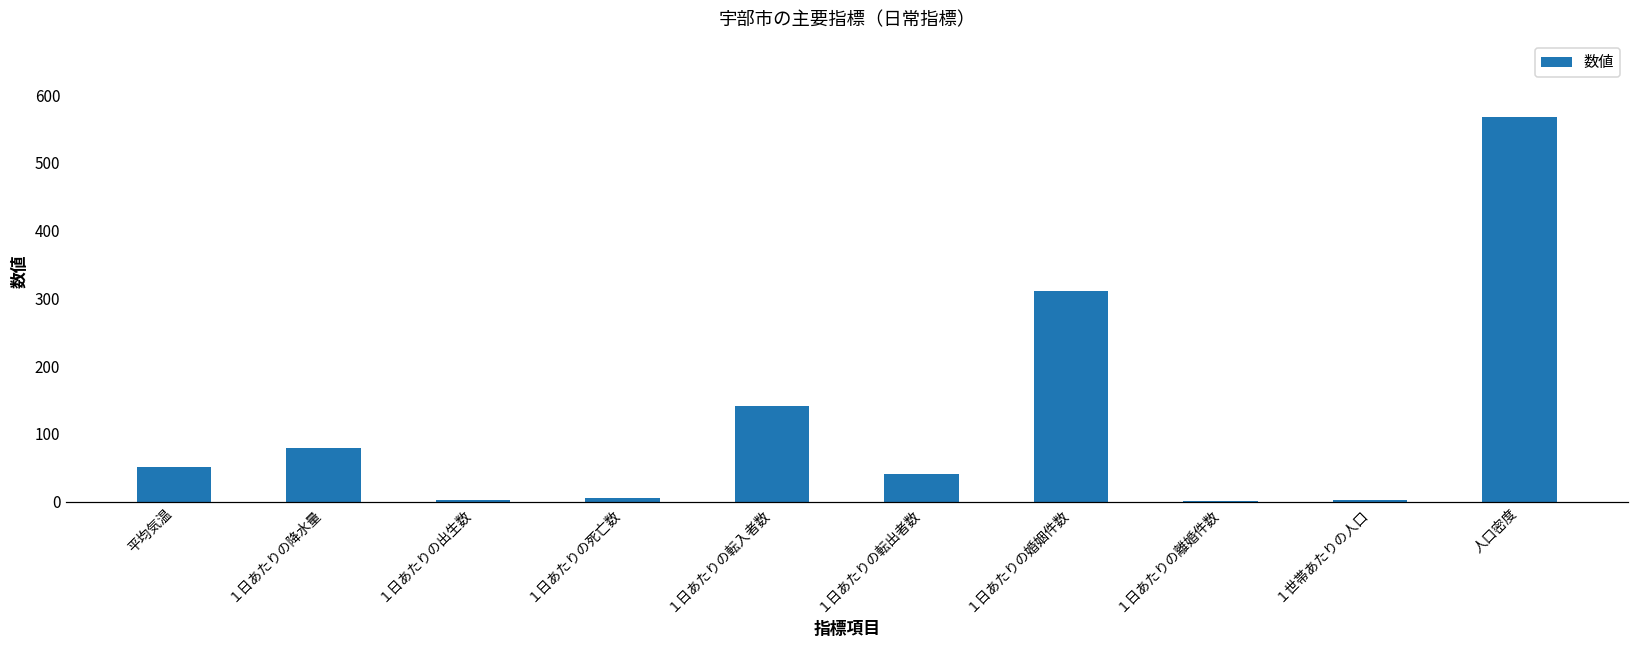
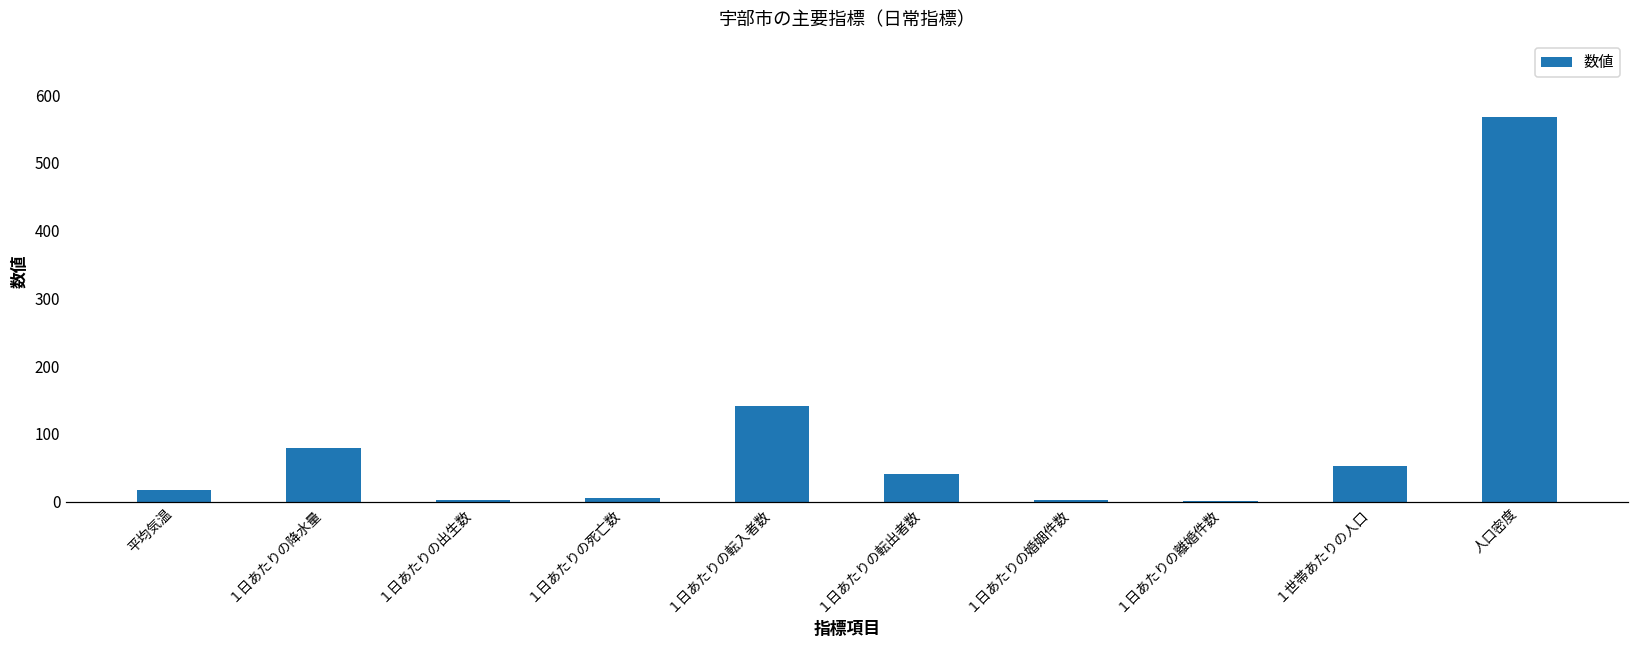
  {
-   "平均気温": 50,
+   "平均気温": 20,
    "１日あたりの降水量": 80,
    "１日あたりの死亡数": 10,
    "１日あたりの転入者数": 140,
    "１日あたりの転出者数": 40,
-   "１日あたりの婚姻件数": 310,
-   "１世帯あたりの人口": 0,
+   "１日あたりの婚姻件数": 0,
+   "１世帯あたりの人口": 50,
    "人口密度": 570
  }
